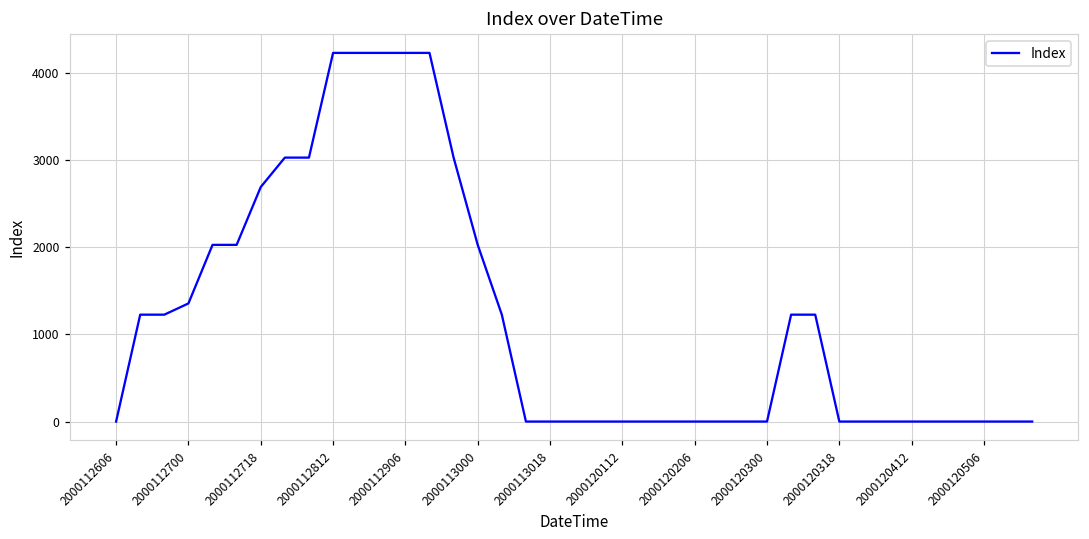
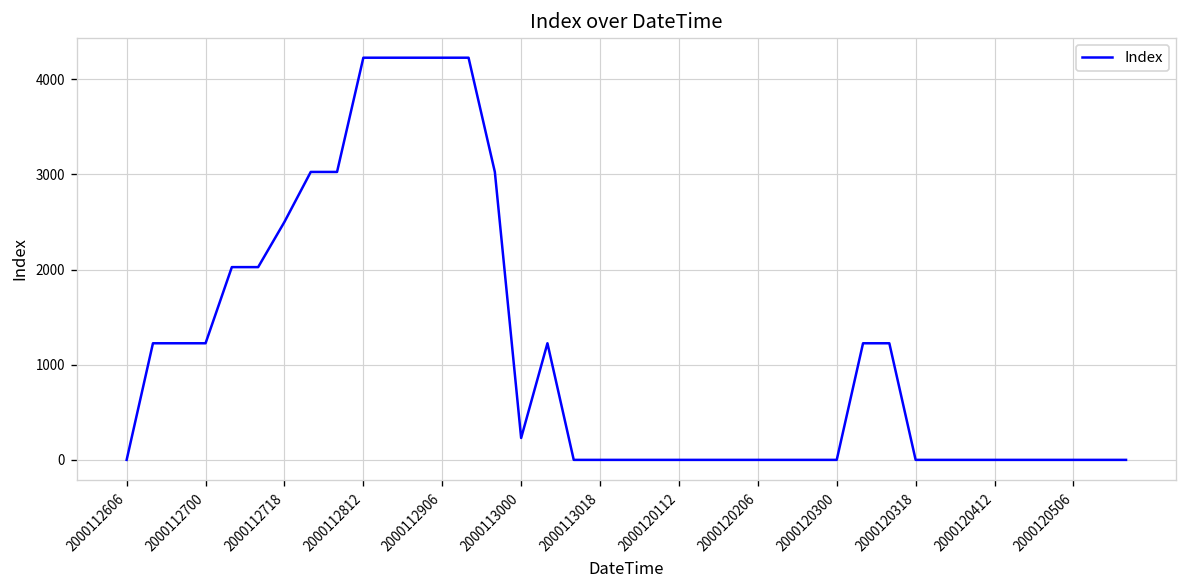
  {
    "2000112606": 0,
-   "2000112700": 1400,
-   "2000112718": 2700,
+   "2000112700": 1200,
+   "2000112718": 2500,
    "2000112812": 4200,
    "2000112906": 4200,
-   "2000113000": 2000,
+   "2000113000": 200,
    "2000113018": 0,
    "2000120112": 0,
    "2000120206": 0,
    "2000120300": 0,
    "2000120318": 0,
    "2000120412": 0,
    "2000120506": 0
  }
